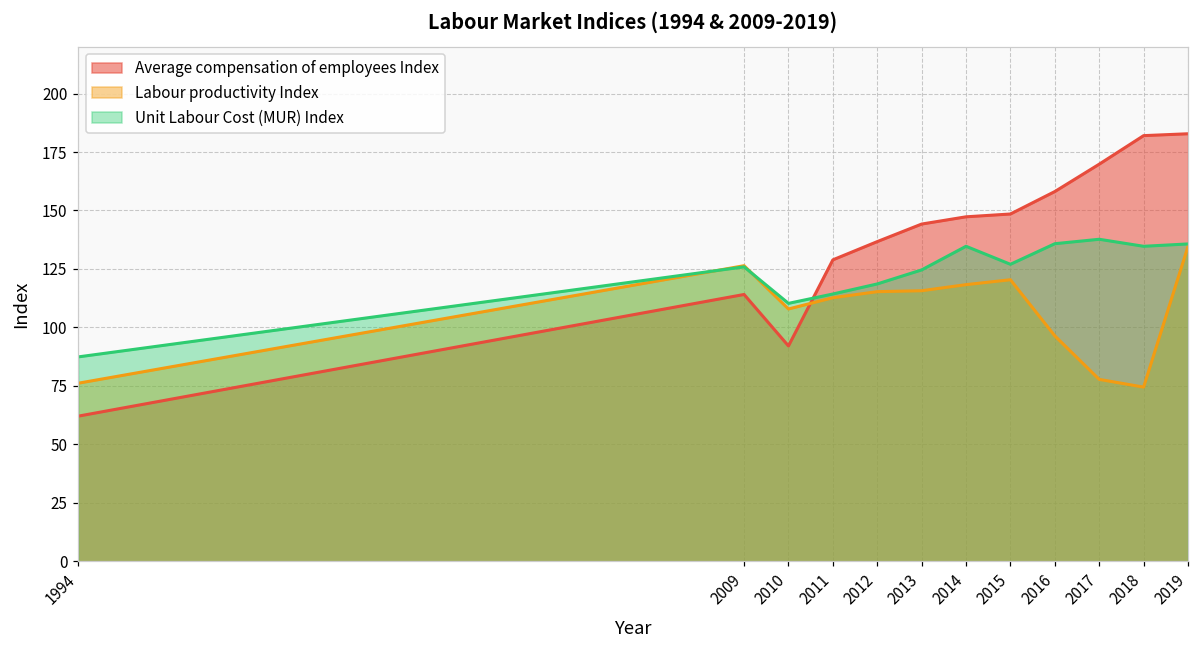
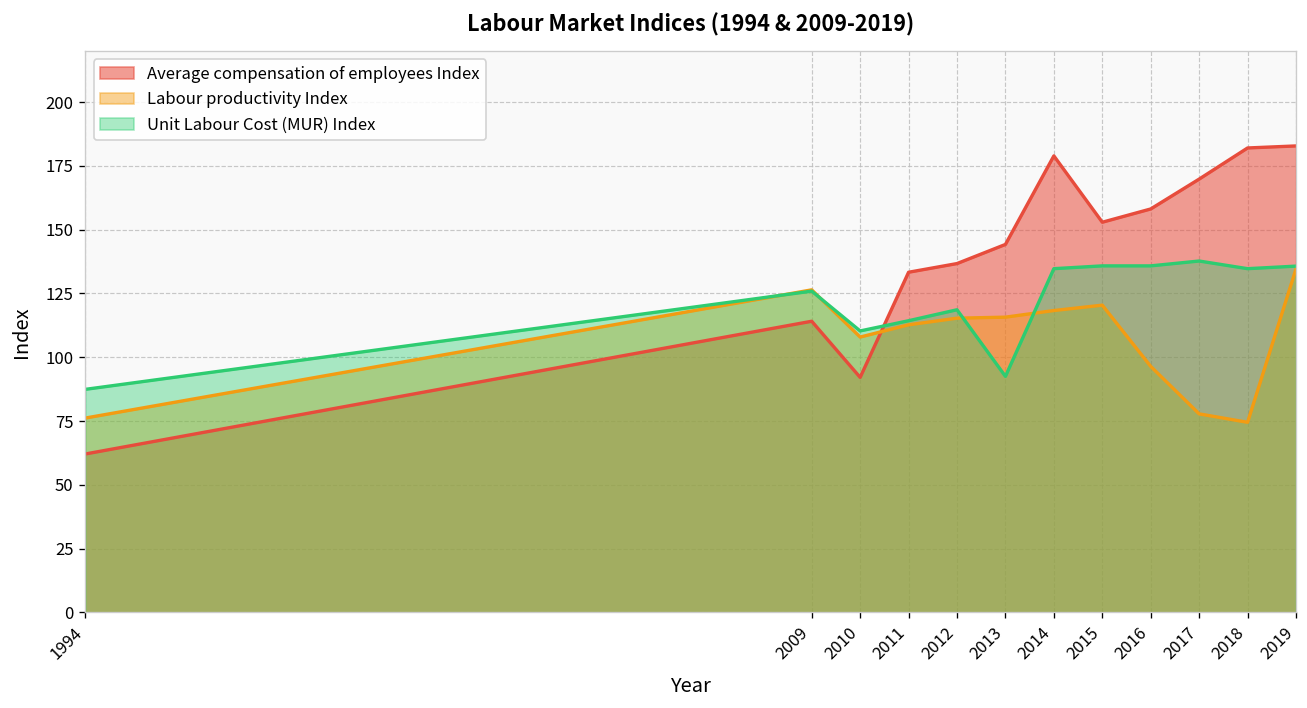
  {
    "Average compensation of employees Index": {
      "1994": 62,
      "2009": 114,
      "2010": 92,
-     "2011": 129,
+     "2011": 133,
      "2012": 137,
      "2013": 144,
-     "2014": 147,
-     "2015": 149,
+     "2014": 179,
+     "2015": 153,
      "2016": 158,
      "2017": 170,
      "2018": 182,
      "2019": 183
    },
    "Labour productivity Index": {
      "1994": 76,
      "2010": 108,
      "2011": 113,
      "2012": 115,
      "2013": 116,
      "2014": 118,
      "2015": 120,
      "2016": 96,
      "2017": 78,
      "2018": 75
    },
    "Unit Labour Cost (MUR) Index": {
      "1994": 87,
      "2010": 110,
      "2011": 114,
      "2012": 119,
-     "2013": 125,
+     "2013": 93,
      "2014": 135,
-     "2015": 127,
+     "2015": 136,
      "2016": 136,
      "2017": 138,
      "2018": 135
    }
  }
